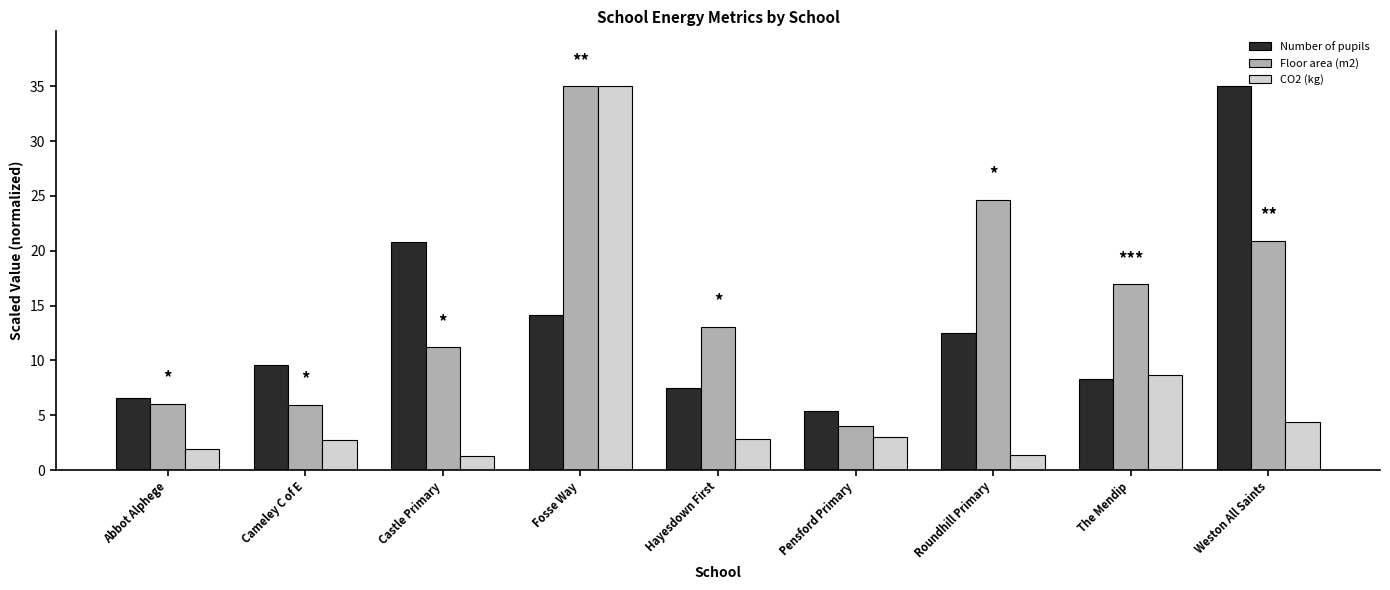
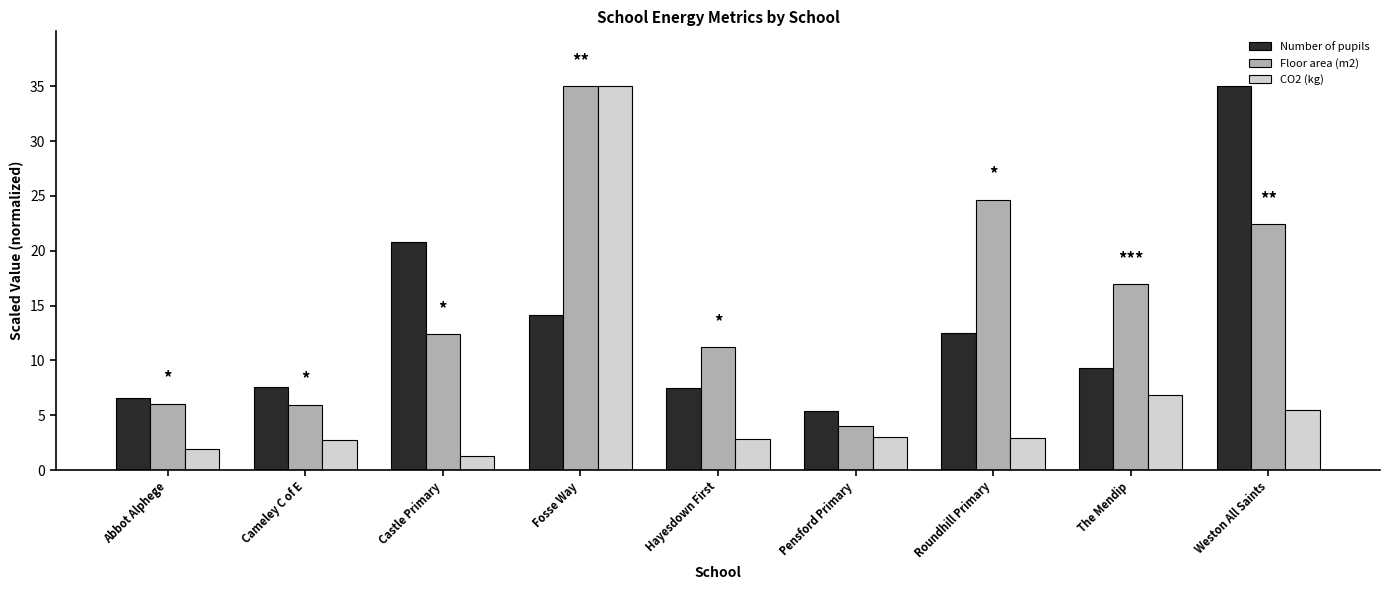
  {
    "Number of pupils": {
      "Abbot Alphege": 6.6,
-     "Cameley C of E": 9.5,
+     "Cameley C of E": 7.6,
      "Castle Primary": 20.8,
      "Fosse Way": 14.2,
      "Hayesdown First": 7.5,
      "Pensford Primary": 5.4,
      "Roundhill Primary": 12.5,
-     "The Mendip": 8.3,
+     "The Mendip": 9.3,
      "Weston All Saints": 35.0
    },
    "Floor area (m2)": {
      "Abbot Alphege": 6.1,
      "Cameley C of E": 6.0,
-     "Castle Primary": 11.2,
+     "Castle Primary": 12.4,
      "Fosse Way": 35.0,
-     "Hayesdown First": 13.1,
+     "Hayesdown First": 11.2,
      "Pensford Primary": 4.0,
      "Roundhill Primary": 24.6,
      "The Mendip": 16.9,
-     "Weston All Saints": 20.9
+     "Weston All Saints": 22.4
    },
    "CO2 (kg)": {
      "Abbot Alphege": 1.9,
      "Cameley C of E": 2.8,
      "Castle Primary": 1.2,
      "Fosse Way": 35.0,
      "Hayesdown First": 2.8,
      "Pensford Primary": 3.0,
-     "Roundhill Primary": 1.4,
-     "The Mendip": 8.6,
-     "Weston All Saints": 4.4
+     "Roundhill Primary": 2.9,
+     "The Mendip": 6.8,
+     "Weston All Saints": 5.5
    }
  }
